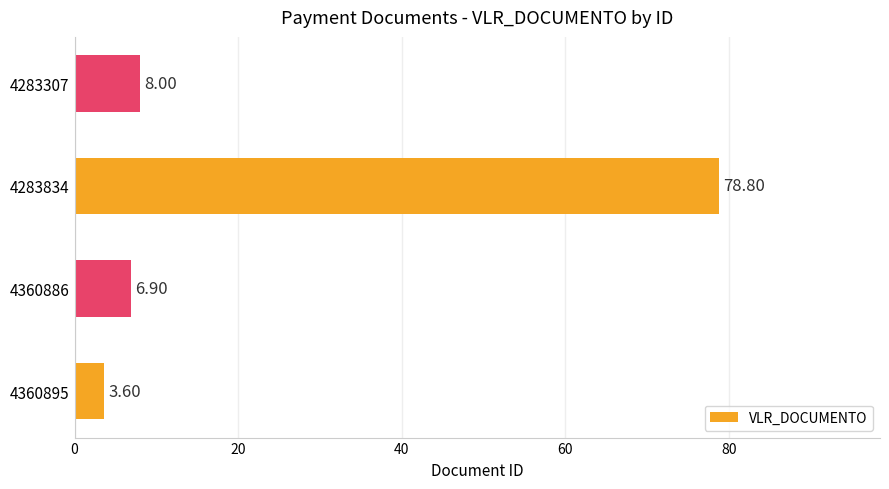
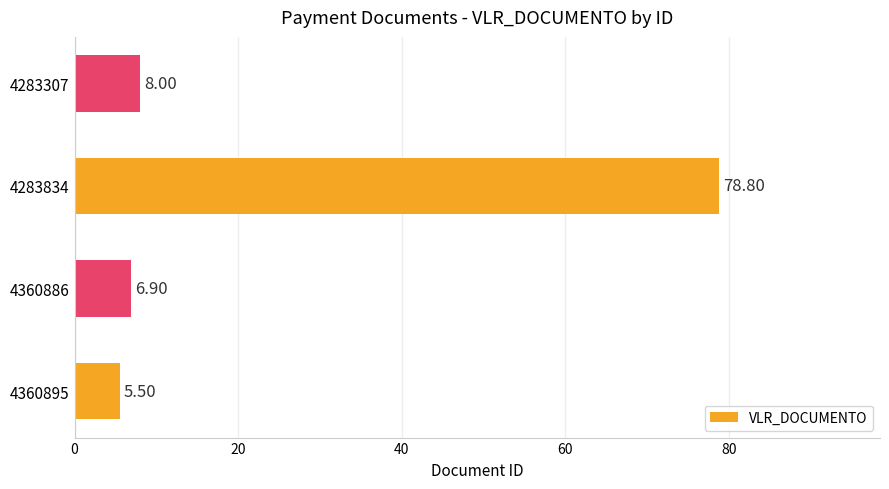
  {
    "4283307": 8.00,
    "4283834": 78.80,
    "4360886": 6.90,
-   "4360895": 3.60
+   "4360895": 5.50
  }
